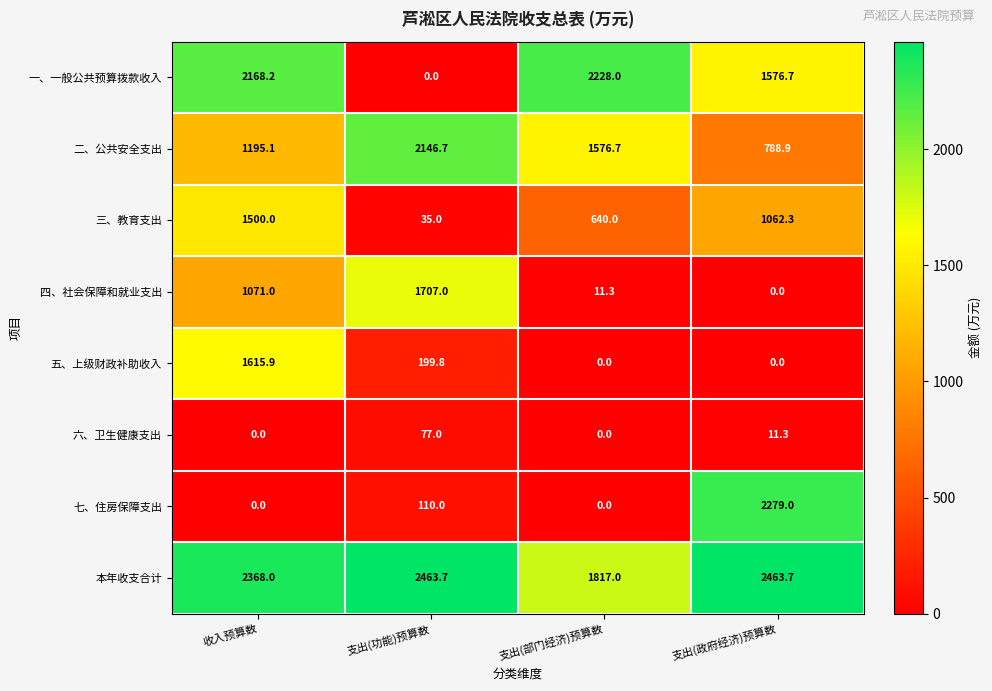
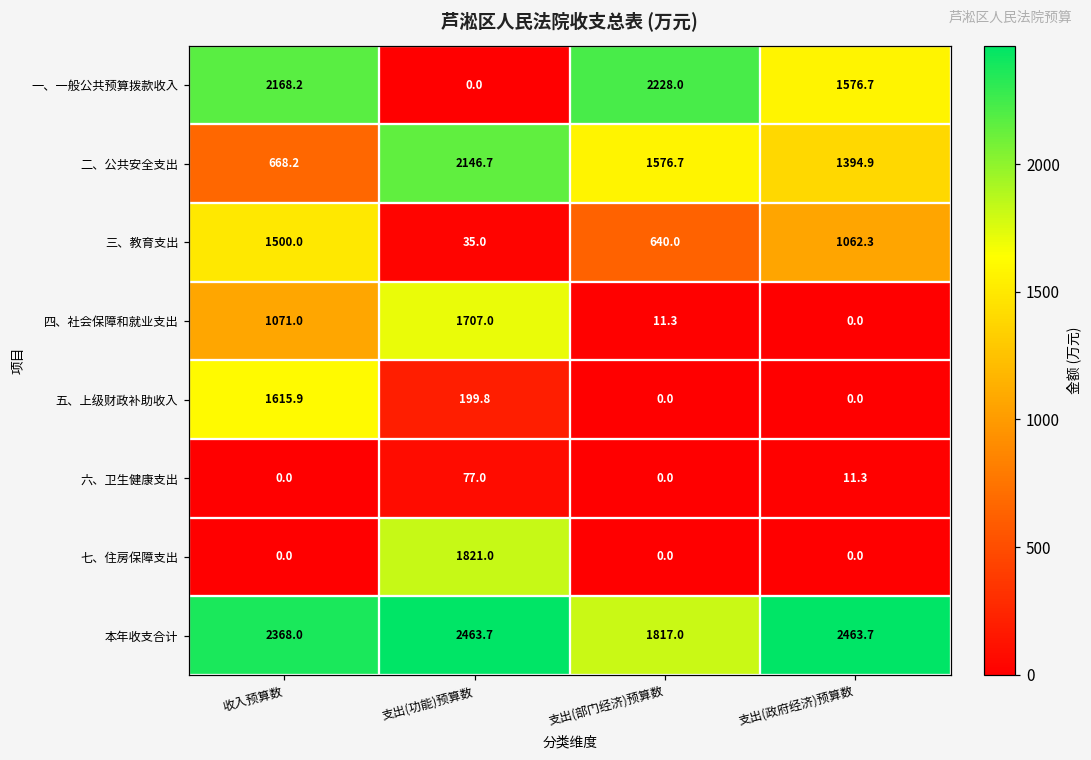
  {
    "一、一般公共预算拨款收入": {
      "收入预算数": 2168.2,
      "支出(功能)预算数": 0.0,
      "支出(部门经济)预算数": 2228.0,
      "支出(政府经济)预算数": 1576.7
    },
    "二、公共安全支出": {
-     "收入预算数": 1195.1,
+     "收入预算数": 668.2,
      "支出(功能)预算数": 2146.7,
      "支出(部门经济)预算数": 1576.7,
-     "支出(政府经济)预算数": 788.9
+     "支出(政府经济)预算数": 1394.9
    },
    "三、教育支出": {
      "收入预算数": 1500.0,
      "支出(功能)预算数": 35.0,
      "支出(部门经济)预算数": 640.0,
      "支出(政府经济)预算数": 1062.3
    },
    "四、社会保障和就业支出": {
      "收入预算数": 1071.0,
      "支出(功能)预算数": 1707.0,
      "支出(部门经济)预算数": 11.3,
      "支出(政府经济)预算数": 0.0
    },
    "五、上级财政补助收入": {
      "收入预算数": 1615.9,
      "支出(功能)预算数": 199.8,
      "支出(部门经济)预算数": 0.0,
      "支出(政府经济)预算数": 0.0
    },
    "六、卫生健康支出": {
      "收入预算数": 0.0,
      "支出(功能)预算数": 77.0,
      "支出(部门经济)预算数": 0.0,
      "支出(政府经济)预算数": 11.3
    },
    "七、住房保障支出": {
      "收入预算数": 0.0,
-     "支出(功能)预算数": 110.0,
+     "支出(功能)预算数": 1821.0,
      "支出(部门经济)预算数": 0.0,
-     "支出(政府经济)预算数": 2279.0
+     "支出(政府经济)预算数": 0.0
    },
    "本年收支合计": {
      "收入预算数": 2368.0,
      "支出(功能)预算数": 2463.7,
      "支出(部门经济)预算数": 1817.0,
      "支出(政府经济)预算数": 2463.7
    }
  }
